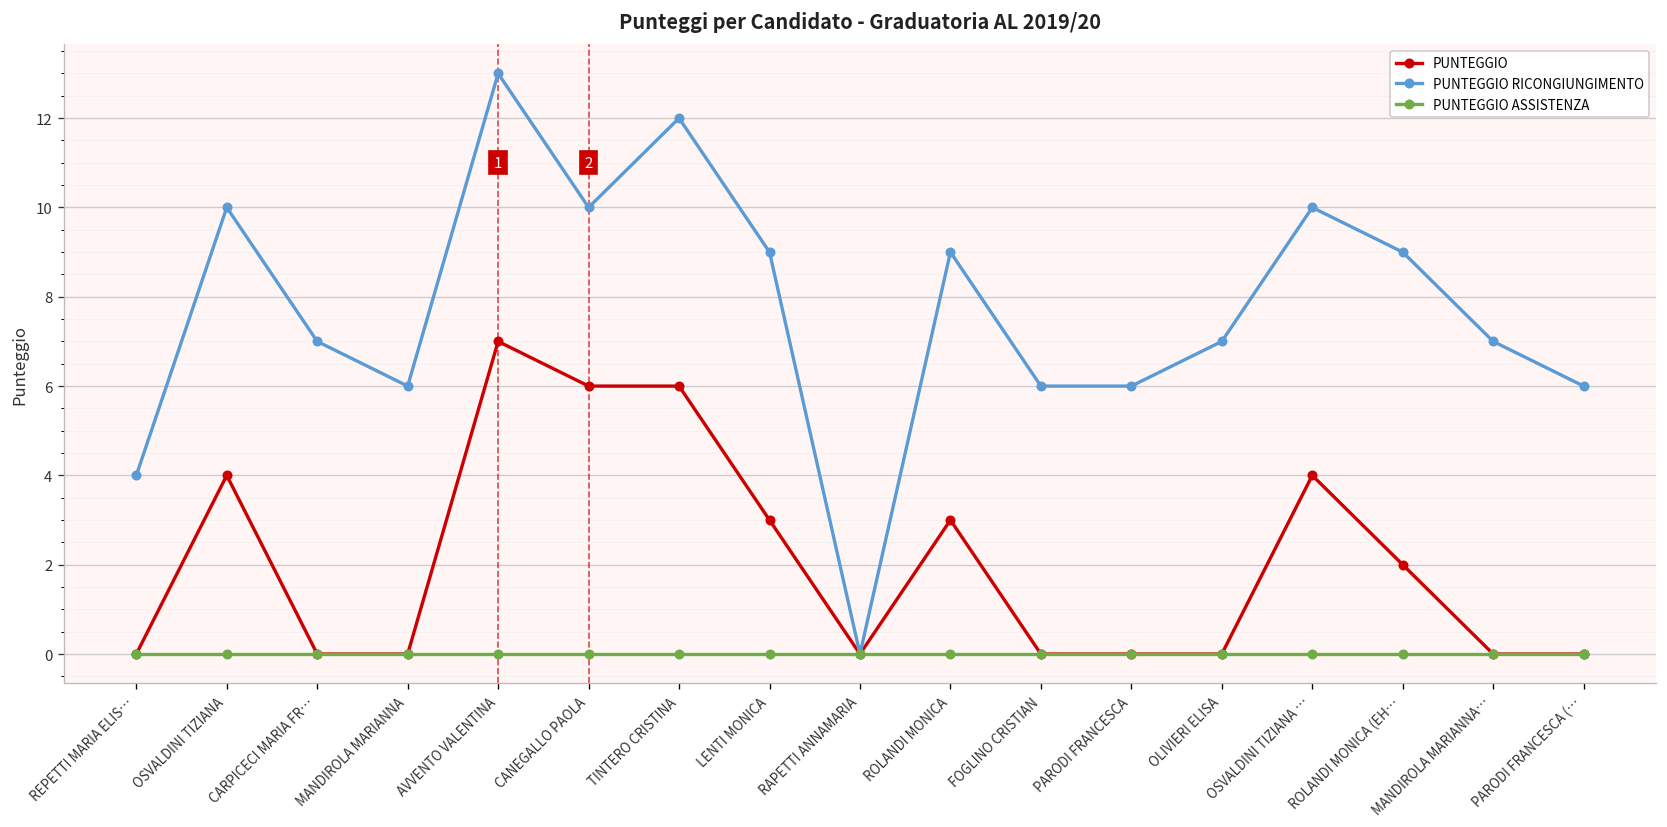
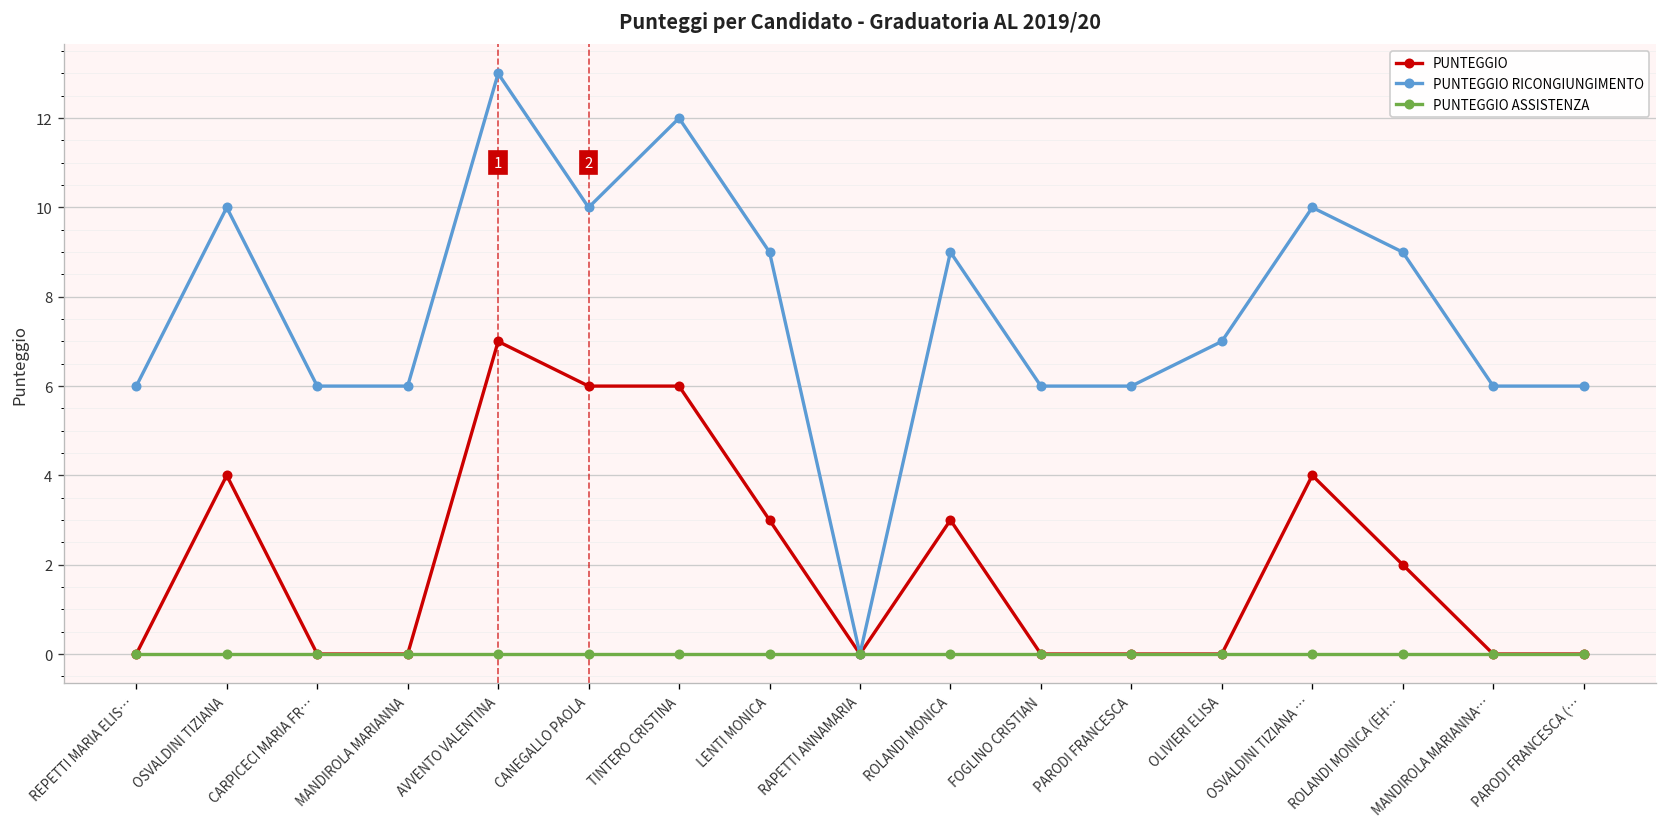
  {
    "PUNTEGGIO": {
      "OSVALDINI TIZIANA": 4,
      "AVVENTO VALENTINA": 7,
      "CANEGALLO PAOLA": 6,
      "TINTERO CRISTINA": 6,
      "LENTI MONICA": 3,
      "ROLANDI MONICA": 3,
      "OSVALDINI TIZIANA …": 4,
      "ROLANDI MONICA (EH…": 2
    },
    "PUNTEGGIO RICONGIUNGIMENTO": {
-     "REPETTI MARIA ELIS…": 4,
+     "REPETTI MARIA ELIS…": 6,
      "OSVALDINI TIZIANA": 10,
-     "CARPICECI MARIA FR…": 7,
+     "CARPICECI MARIA FR…": 6,
      "MANDIROLA MARIANNA": 6,
      "AVVENTO VALENTINA": 13,
      "CANEGALLO PAOLA": 10,
      "TINTERO CRISTINA": 12,
      "LENTI MONICA": 9,
      "ROLANDI MONICA": 9,
      "FOGLINO CRISTIAN": 6,
      "PARODI FRANCESCA": 6,
      "OLIVIERI ELISA": 7,
      "OSVALDINI TIZIANA …": 10,
      "ROLANDI MONICA (EH…": 9,
-     "MANDIROLA MARIANNA…": 7,
+     "MANDIROLA MARIANNA…": 6,
      "PARODI FRANCESCA (…": 6
    },
    "PUNTEGGIO ASSISTENZA": {
      "OSVALDINI TIZIANA": 0,
      "AVVENTO VALENTINA": 0,
      "CANEGALLO PAOLA": 0,
      "TINTERO CRISTINA": 0,
      "LENTI MONICA": 0,
      "ROLANDI MONICA": 0,
      "OSVALDINI TIZIANA …": 0,
      "ROLANDI MONICA (EH…": 0
    }
  }
